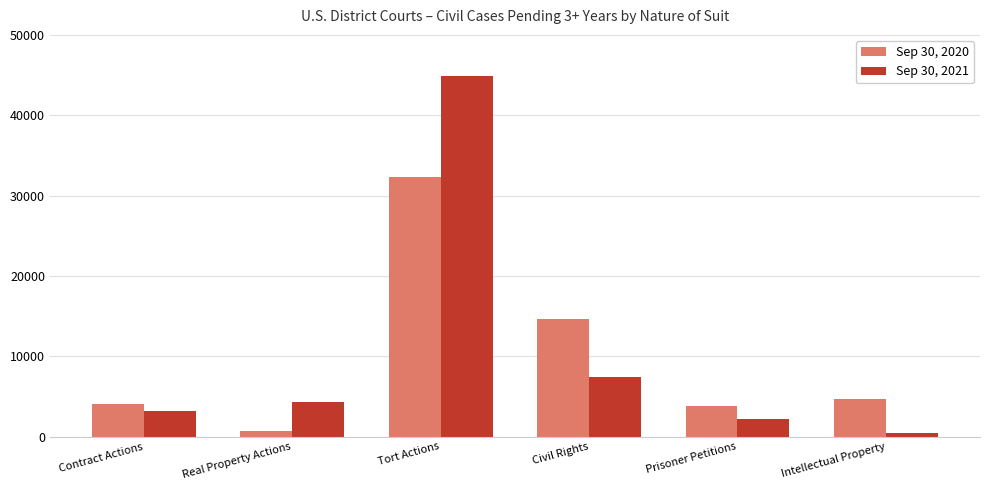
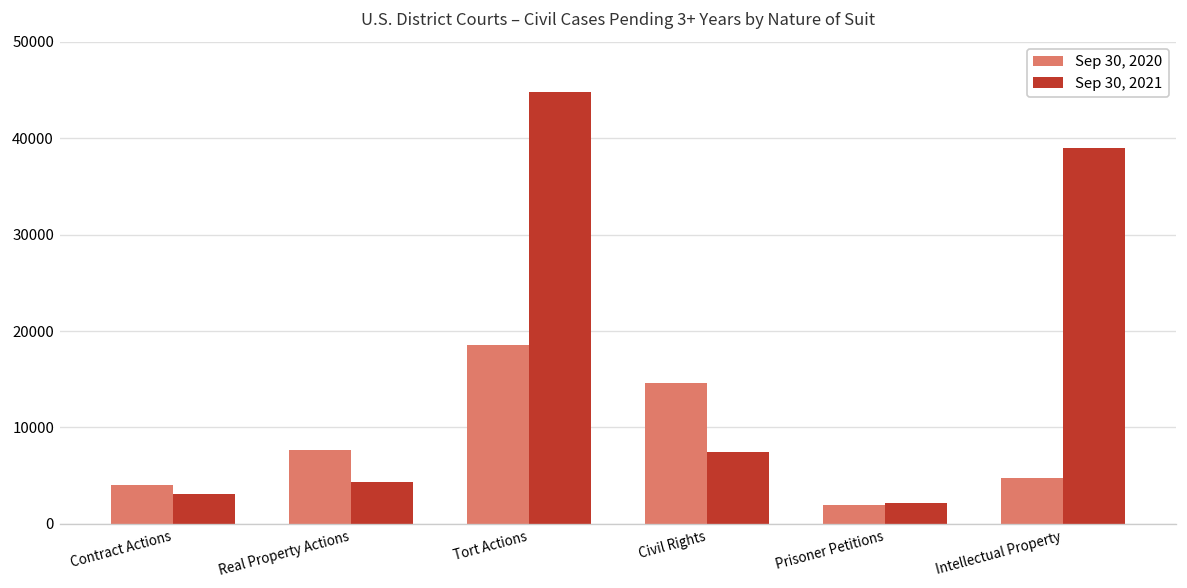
  {
    "Sep 30, 2020": {
      "Contract Actions": 4000,
-     "Real Property Actions": 1000,
-     "Tort Actions": 32000,
+     "Real Property Actions": 8000,
+     "Tort Actions": 19000,
      "Civil Rights": 15000,
-     "Prisoner Petitions": 4000,
+     "Prisoner Petitions": 2000,
      "Intellectual Property": 5000
    },
    "Sep 30, 2021": {
      "Contract Actions": 3000,
      "Real Property Actions": 4000,
      "Tort Actions": 45000,
      "Civil Rights": 7000,
      "Prisoner Petitions": 2000,
-     "Intellectual Property": 0
+     "Intellectual Property": 39000
    }
  }
